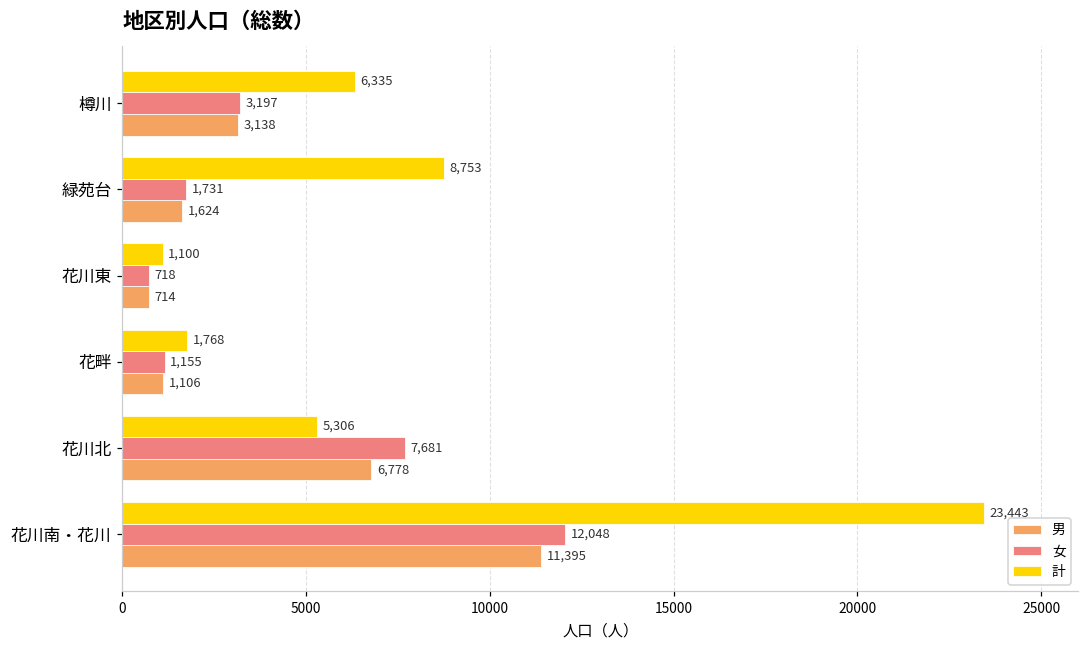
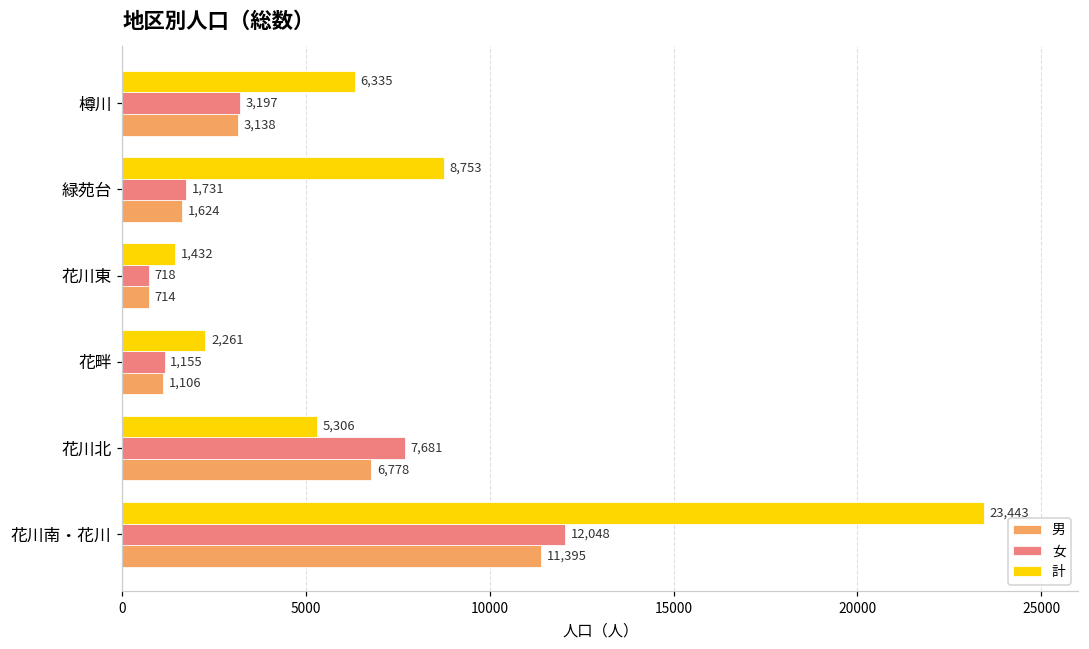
  {
    "計": {
      "樽川": "6,335",
      "緑苑台": "8,753",
-     "花川東": "1,100",
-     "花畔": "1,768",
+     "花川東": "1,432",
+     "花畔": "2,261",
      "花川北": "5,306"
    }
  }
